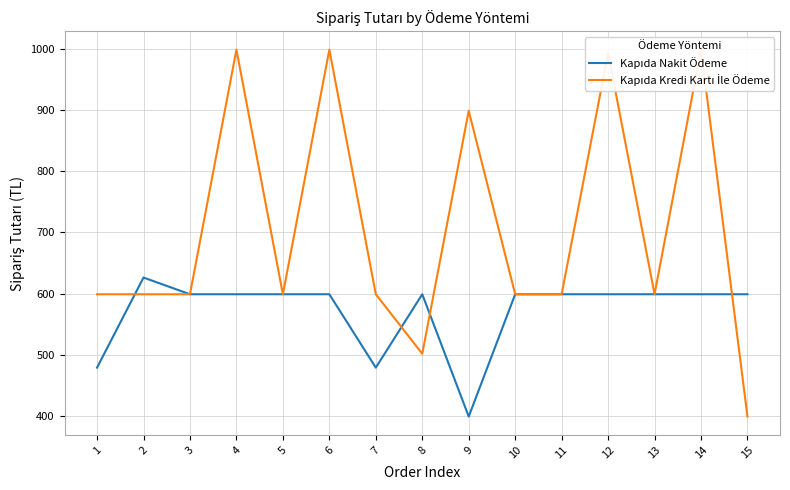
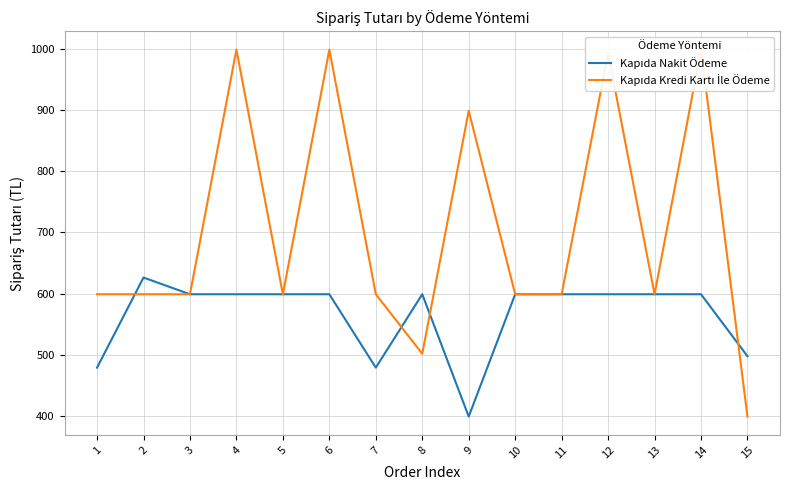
  {
    "Kapıda Nakit Ödeme": {
      "1": 480,
      "2": 630,
      "4": 600,
      "6": 600,
      "7": 480,
      "8": 600,
      "9": 400,
      "12": 600,
      "14": 600,
-     "15": 600
+     "15": 500
    },
    "Kapıda Kredi Kartı İle Ödeme": {
      "1": 600,
      "2": 600,
      "4": 1000,
      "6": 1000,
      "7": 600,
      "8": 500,
      "9": 900,
      "15": 400
    }
  }
